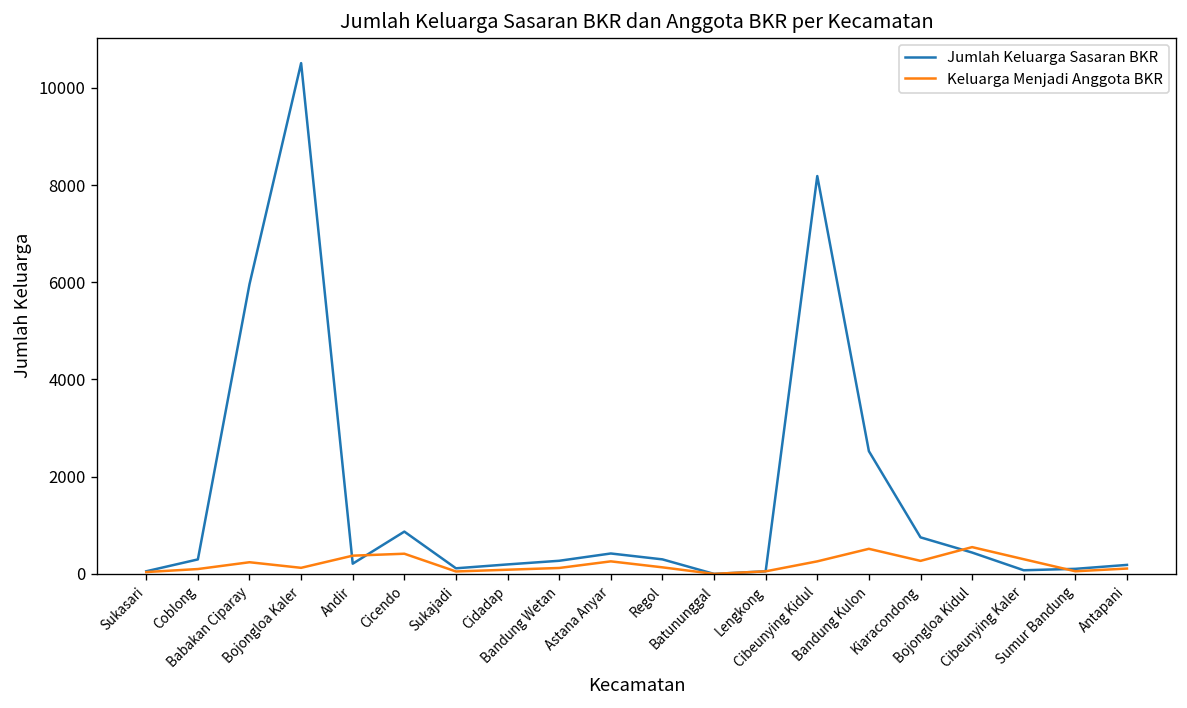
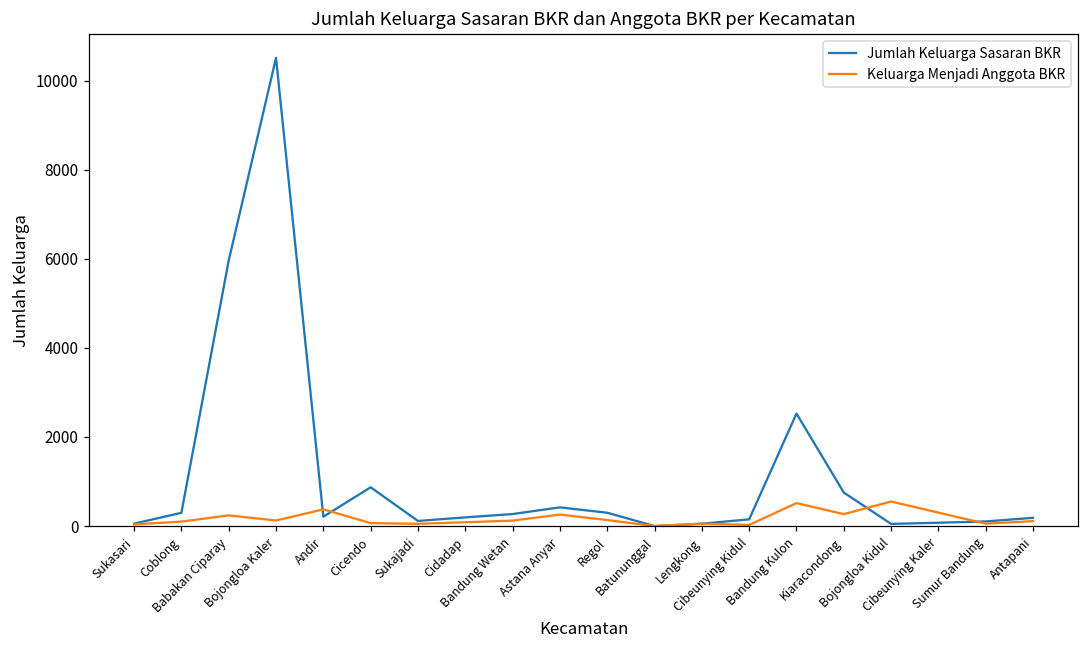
  {
    "Jumlah Keluarga Sasaran BKR": {
      "Coblong": 300,
      "Babakan Ciparay": 6000,
      "Bojongloa Kaler": 10500,
      "Andir": 200,
      "Cicendo": 900,
      "Sukajadi": 100,
      "Cidadap": 200,
      "Bandung Wetan": 300,
      "Astana Anyar": 400,
      "Regol": 300,
-     "Cibeunying Kidul": 8200,
+     "Cibeunying Kidul": 200,
      "Bandung Kulon": 2500,
      "Kiaracondong": 800,
-     "Bojongloa Kidul": 400,
+     "Bojongloa Kidul": 0,
      "Cibeunying Kaler": 100,
      "Antapani": 200
    },
    "Keluarga Menjadi Anggota BKR": {
      "Coblong": 100,
      "Babakan Ciparay": 200,
      "Bojongloa Kaler": 100,
      "Andir": 400,
-     "Cicendo": 400,
+     "Cicendo": 100,
      "Sukajadi": 100,
      "Cidadap": 100,
      "Bandung Wetan": 100,
      "Astana Anyar": 300,
      "Regol": 100,
-     "Cibeunying Kidul": 300,
+     "Cibeunying Kidul": 0,
      "Bandung Kulon": 500,
      "Kiaracondong": 300,
      "Bojongloa Kidul": 600,
      "Cibeunying Kaler": 300,
      "Antapani": 100
    }
  }
